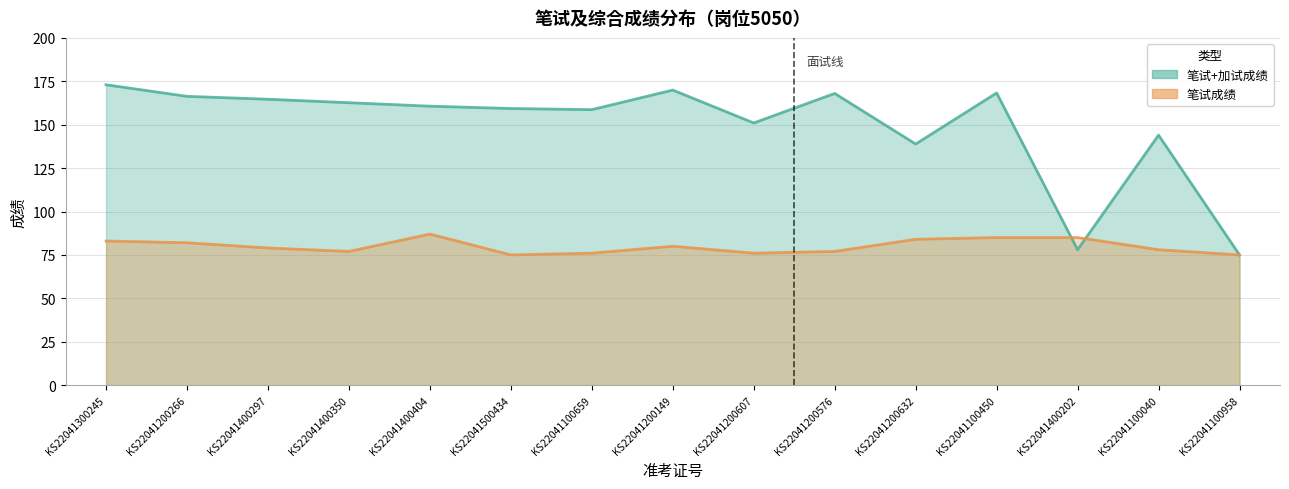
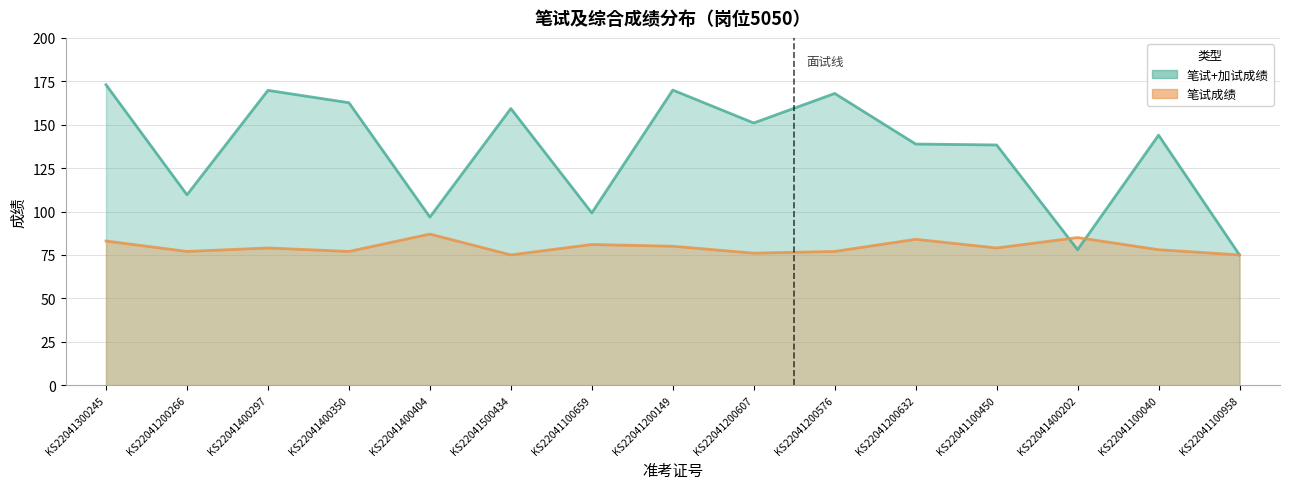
  {
    "笔试+加试成绩": {
      "KS22041300245": 173,
-     "KS22041200266": 166,
-     "KS22041400297": 165,
+     "KS22041200266": 110,
+     "KS22041400297": 170,
      "KS22041400350": 163,
-     "KS22041400404": 161,
+     "KS22041400404": 97,
      "KS22041500434": 159,
-     "KS22041100659": 159,
+     "KS22041100659": 99,
      "KS22041200149": 170,
      "KS22041200607": 151,
      "KS22041200576": 168,
      "KS22041200632": 139,
-     "KS22041100450": 168,
+     "KS22041100450": 138,
      "KS22041400202": 78,
      "KS22041100040": 144
    },
    "笔试成绩": {
      "KS22041300245": 83,
-     "KS22041200266": 82,
+     "KS22041200266": 77,
      "KS22041400297": 79,
      "KS22041400350": 77,
      "KS22041400404": 87,
      "KS22041500434": 75,
-     "KS22041100659": 76,
+     "KS22041100659": 81,
      "KS22041200149": 80,
      "KS22041200607": 76,
      "KS22041200576": 77,
      "KS22041200632": 84,
-     "KS22041100450": 85,
+     "KS22041100450": 79,
      "KS22041400202": 85,
      "KS22041100040": 78
    }
  }
